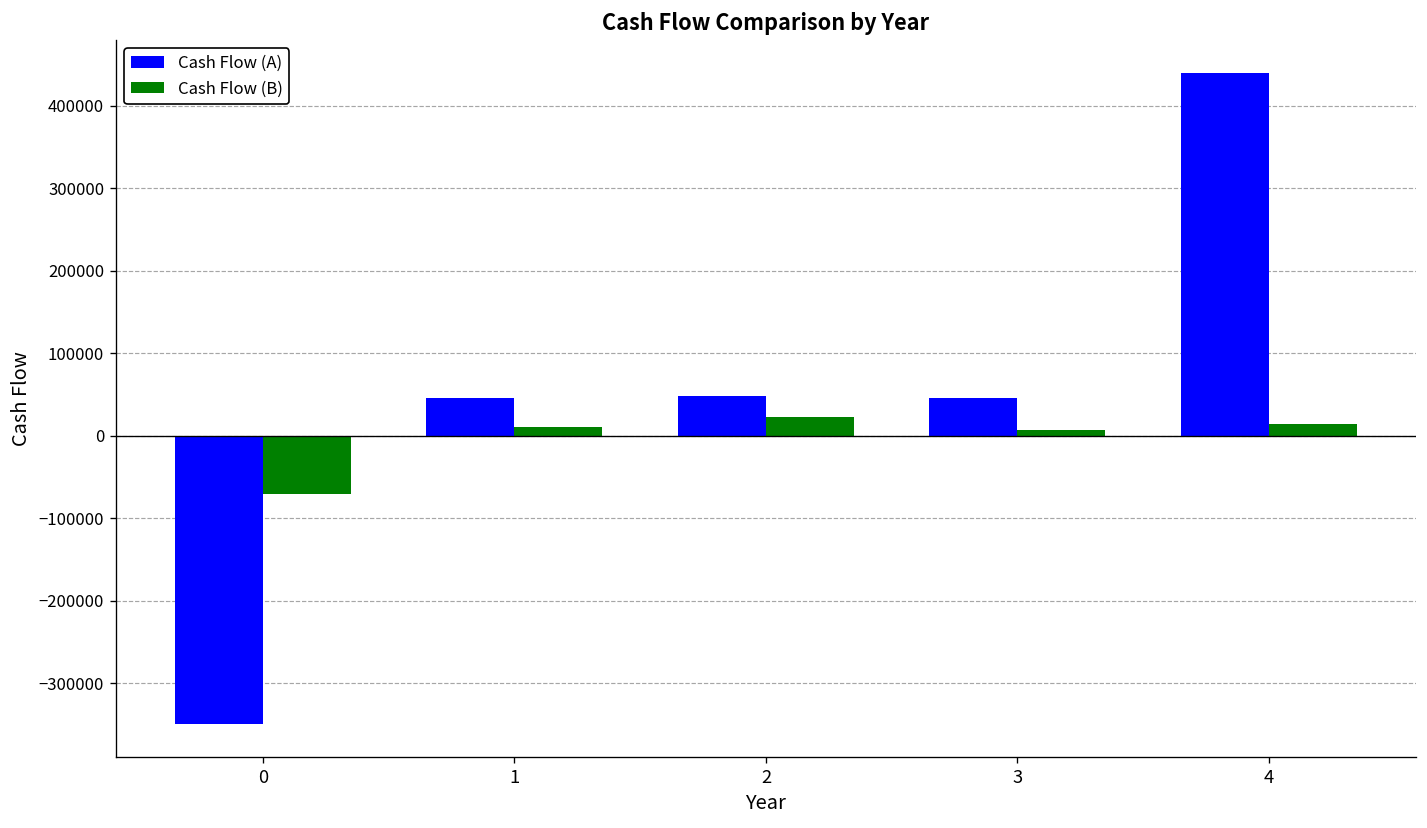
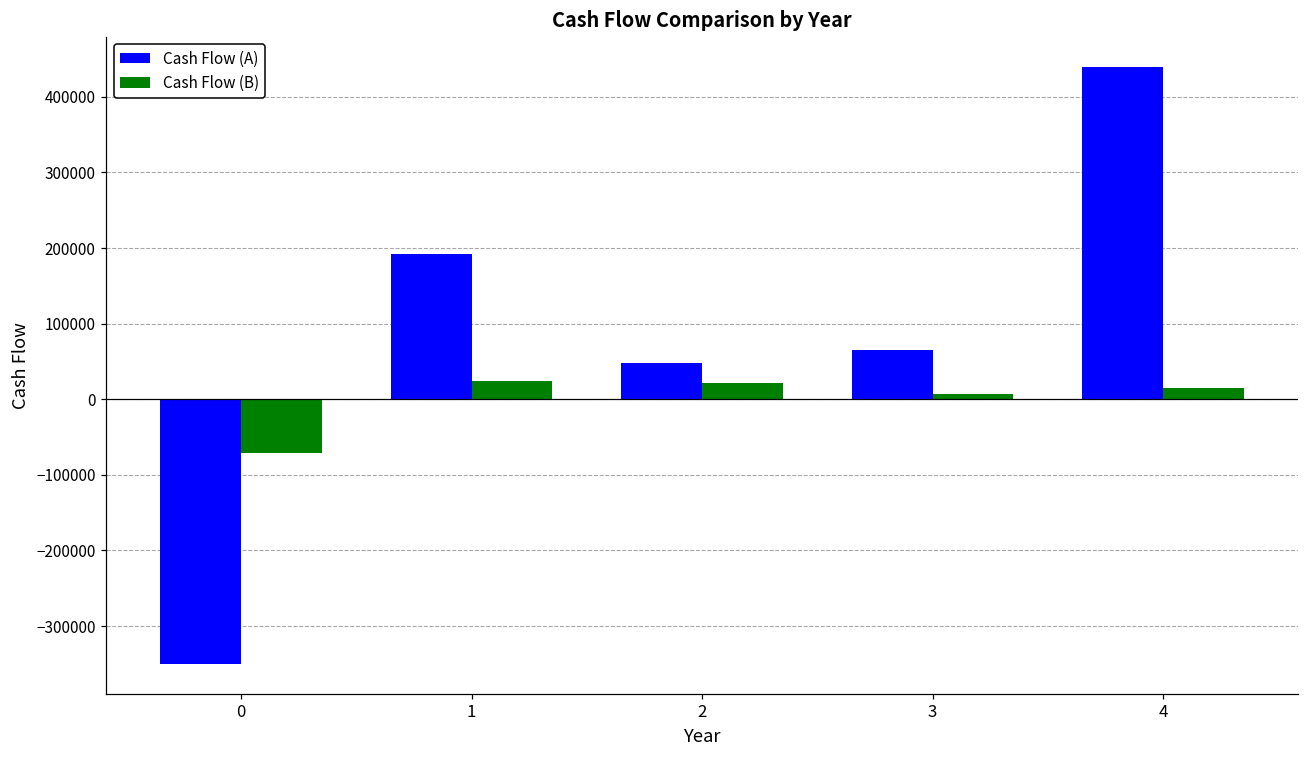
  {
    "Cash Flow (A)": {
      "0": -350000,
-     "1": 50000,
+     "1": 190000,
      "2": 50000,
-     "3": 50000,
+     "3": 70000,
      "4": 440000
    },
    "Cash Flow (B)": {
      "0": -70000,
-     "1": 10000,
+     "1": 20000,
      "2": 20000,
      "3": 10000,
      "4": 10000
    }
  }
